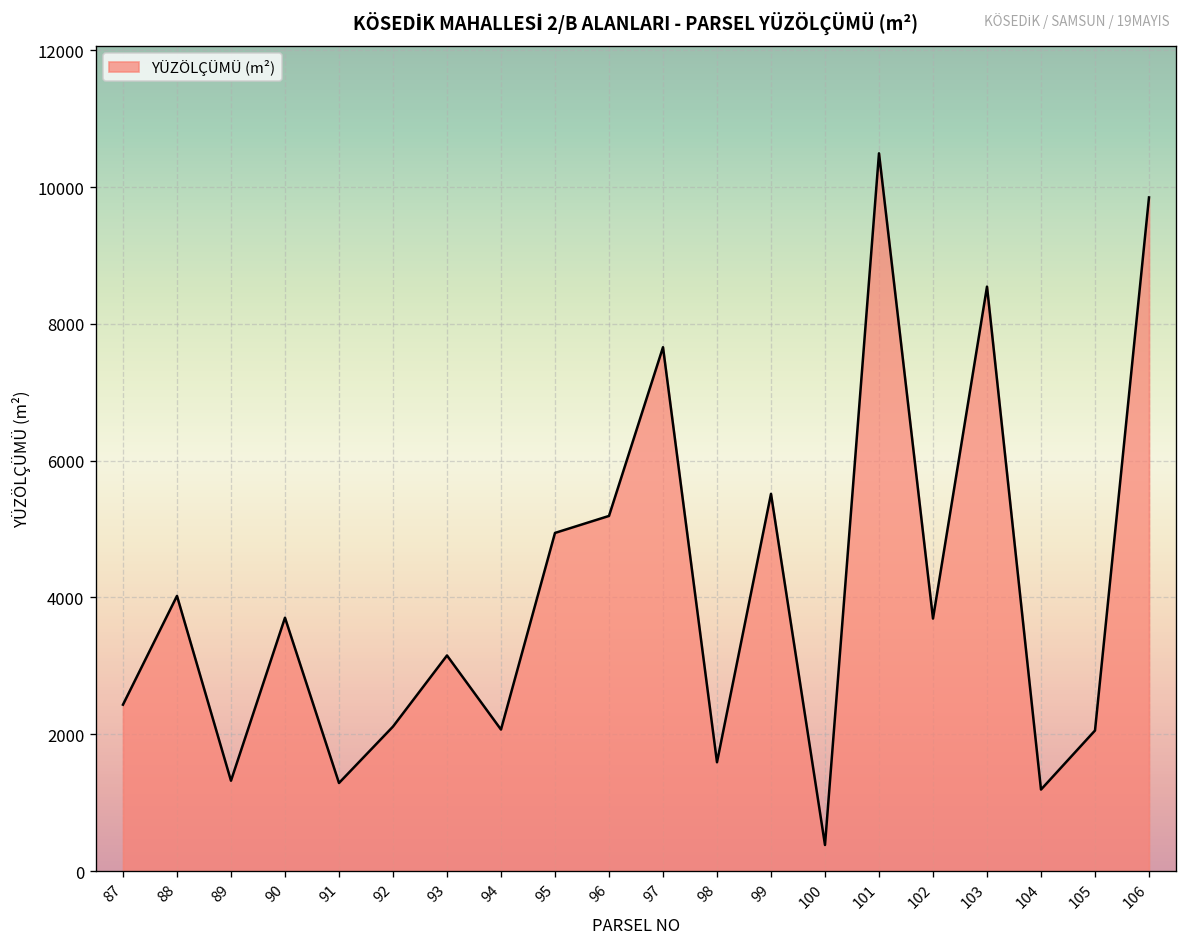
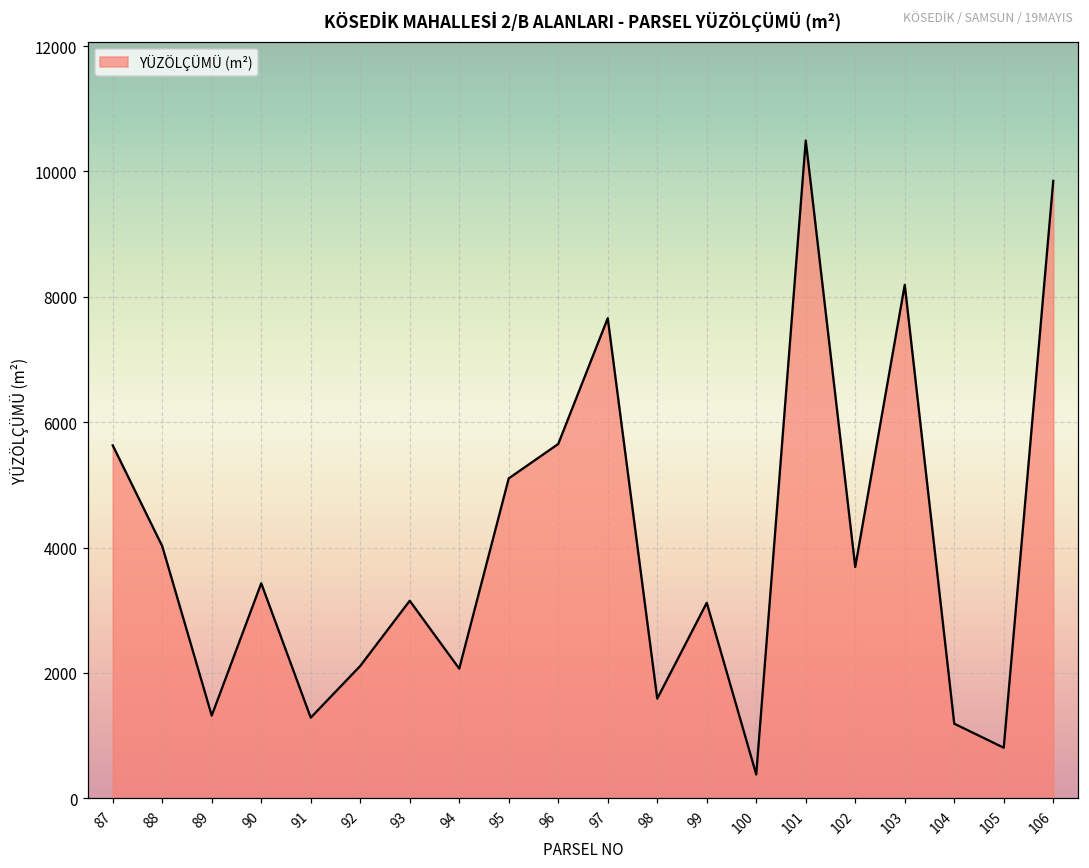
  {
-   "87": 2400,
+   "87": 5600,
    "88": 4000,
    "89": 1300,
-   "90": 3700,
+   "90": 3400,
    "91": 1300,
    "92": 2100,
    "93": 3200,
    "94": 2100,
-   "95": 4900,
-   "96": 5200,
+   "95": 5100,
+   "96": 5700,
    "97": 7700,
    "98": 1600,
-   "99": 5500,
+   "99": 3100,
    "100": 400,
    "101": 10500,
    "102": 3700,
-   "103": 8500,
+   "103": 8200,
    "104": 1200,
-   "105": 2100,
+   "105": 800,
    "106": 9800
  }
